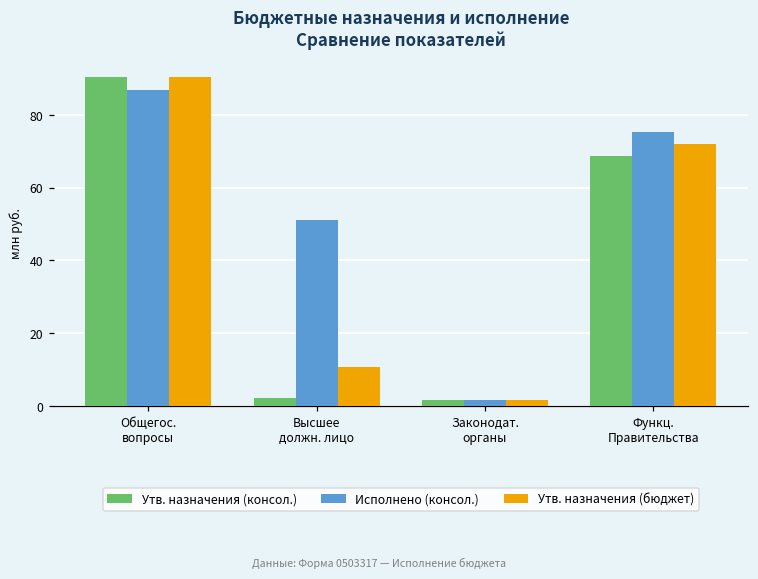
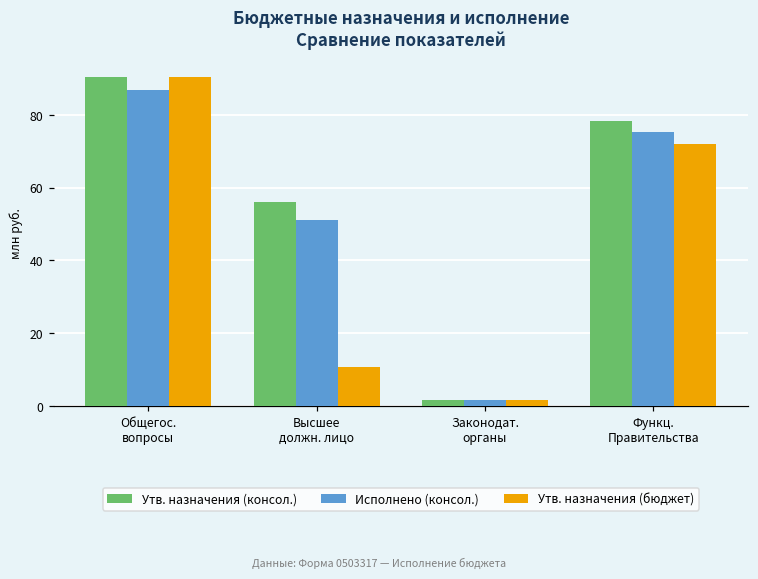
  {
    "Утв. назначения (консол.)": {
      "Общегос. вопросы": 91,
-     "Высшее должн. лицо": 2,
+     "Высшее должн. лицо": 56,
      "Законодат. органы": 2,
-     "Функц. Правительства": 69
+     "Функц. Правительства": 78
    },
    "Исполнено (консол.)": {
      "Общегос. вопросы": 87,
      "Высшее должн. лицо": 51,
      "Законодат. органы": 2,
      "Функц. Правительства": 75
    },
    "Утв. назначения (бюджет)": {
      "Общегос. вопросы": 91,
      "Высшее должн. лицо": 11,
      "Законодат. органы": 2,
      "Функц. Правительства": 72
    }
  }
